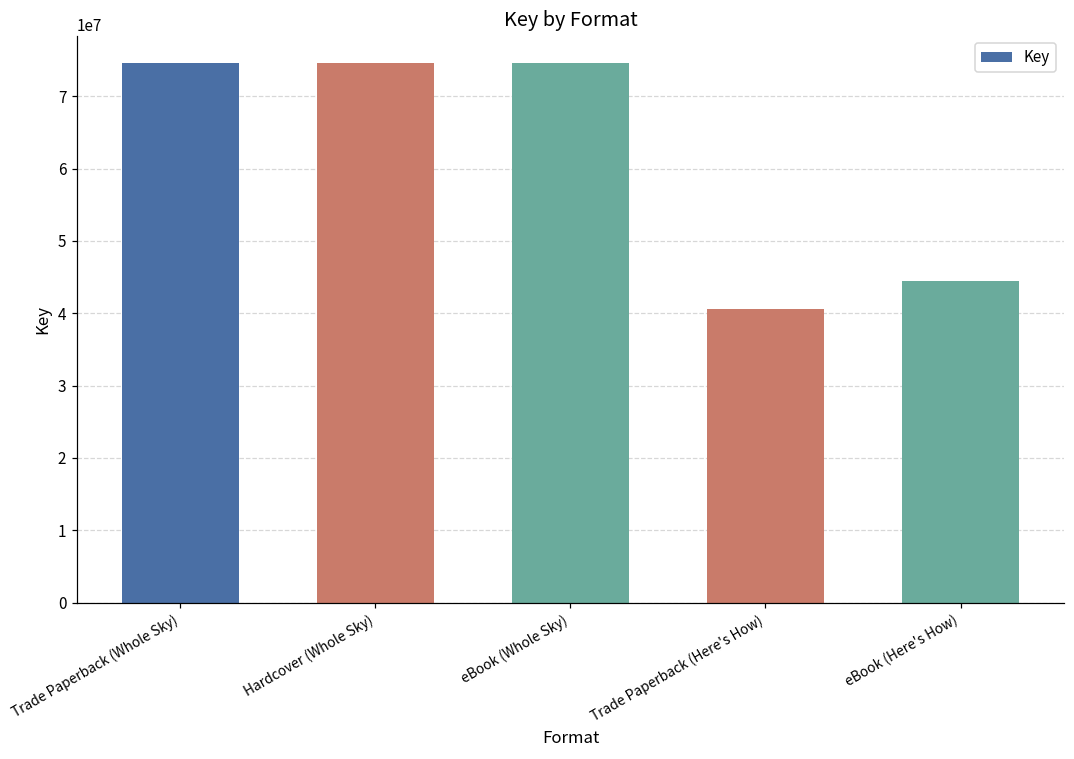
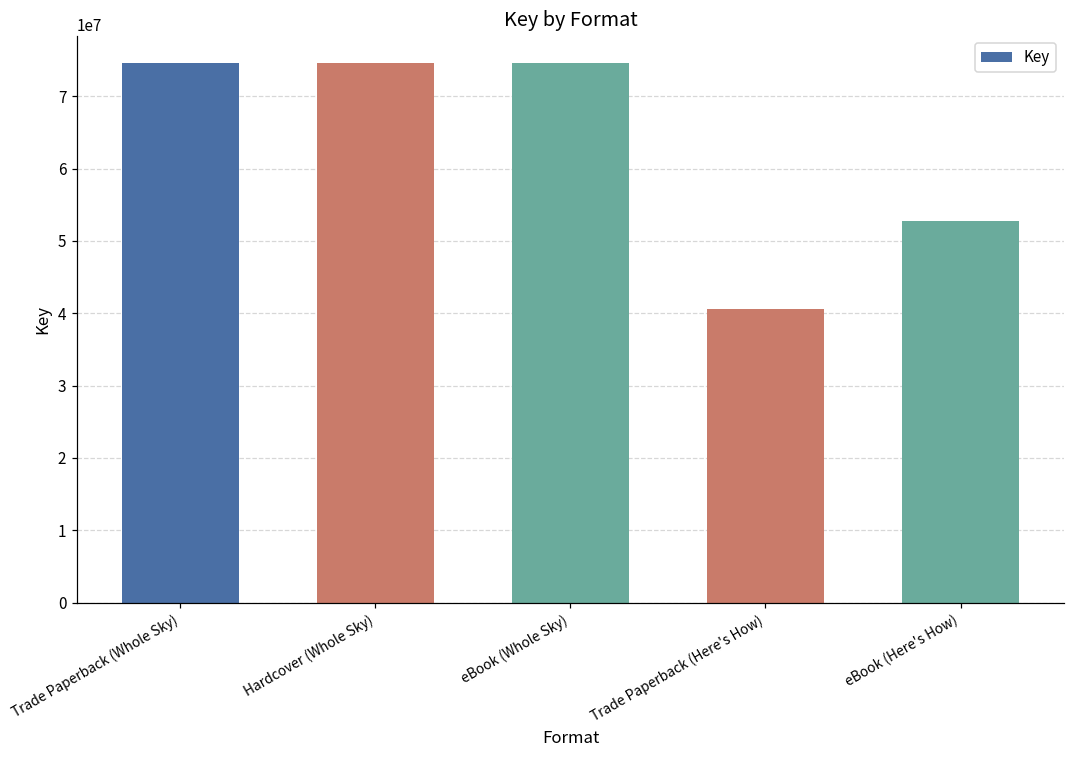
  {
    "Trade Paperback (Whole Sky)": 75000000,
    "Hardcover (Whole Sky)": 75000000,
    "eBook (Whole Sky)": 75000000,
    "Trade Paperback (Here's How)": 41000000,
-   "eBook (Here's How)": 44000000
+   "eBook (Here's How)": 53000000
  }
